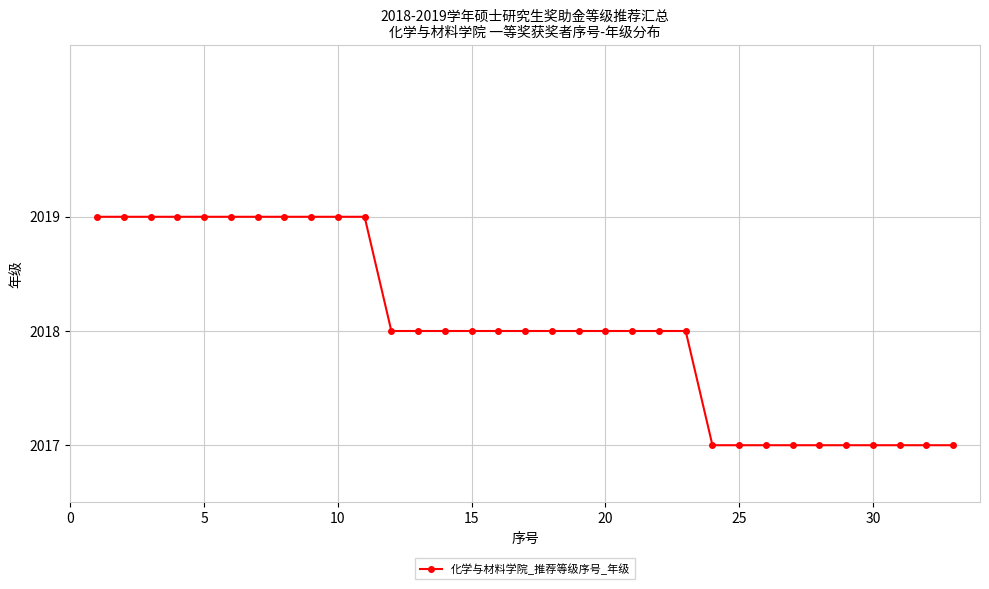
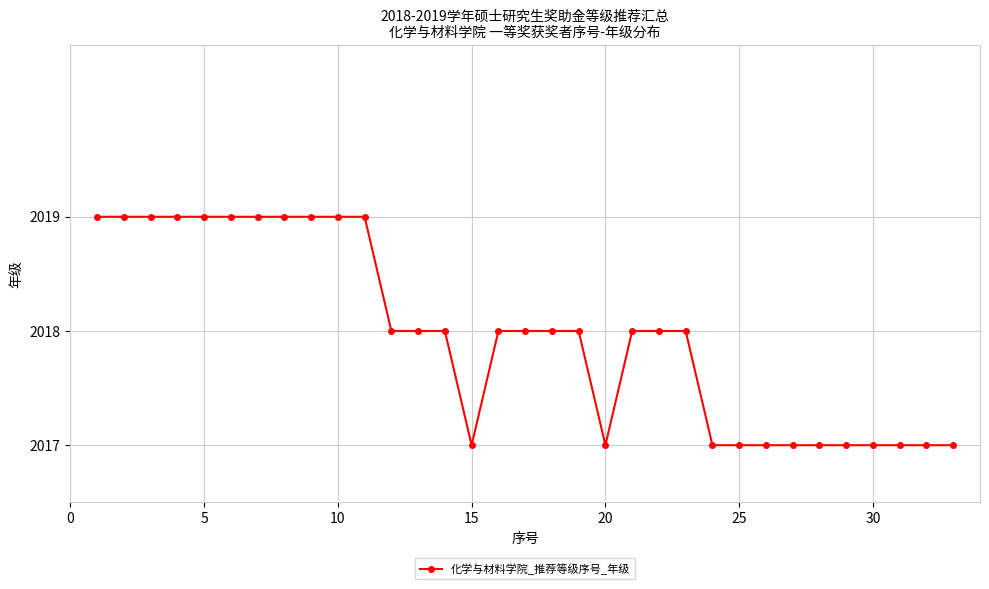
  {
    "5": 2019,
    "10": 2019,
-   "15": 2018,
-   "20": 2018,
+   "15": 2017,
+   "20": 2017,
    "25": 2017,
    "30": 2017
  }
